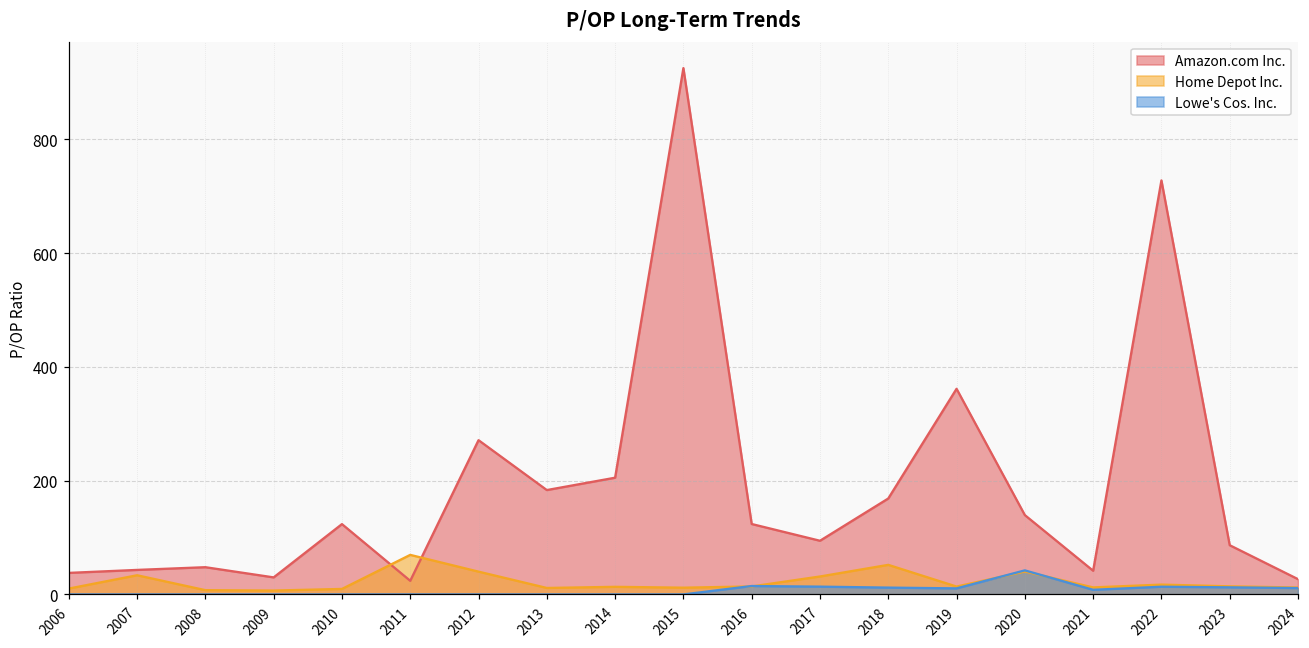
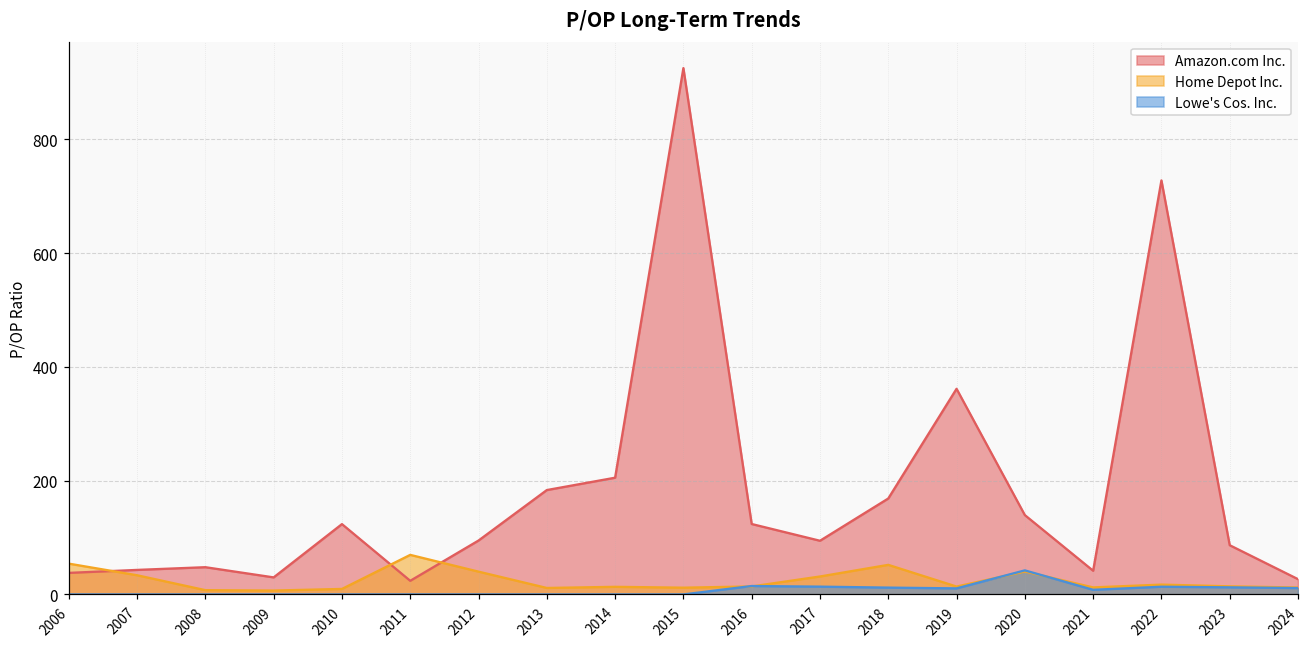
  {
    "Amazon.com Inc.": {
      "2006": 40,
      "2007": 40,
      "2008": 50,
      "2009": 30,
      "2010": 120,
      "2011": 20,
-     "2012": 270,
+     "2012": 90,
      "2013": 180,
      "2014": 210,
      "2015": 930,
      "2016": 120,
      "2017": 90,
      "2018": 170,
      "2019": 360,
      "2020": 140,
      "2021": 40,
      "2022": 730,
      "2023": 90,
      "2024": 30
    },
    "Home Depot Inc.": {
-     "2006": 10,
+     "2006": 50,
      "2007": 30,
      "2008": 10,
      "2009": 10,
      "2010": 10,
      "2011": 70,
      "2012": 40,
      "2013": 10,
      "2014": 10,
      "2015": 10,
      "2017": 30,
      "2018": 50
    },
    "Lowe's Cos. Inc.": {
      "2006": 0,
      "2007": 0,
      "2008": 0,
      "2009": 0,
      "2010": 0,
      "2011": 0,
      "2012": 0,
      "2013": 0,
      "2014": 0,
      "2015": 0,
      "2017": 10,
      "2018": 10
    }
  }
